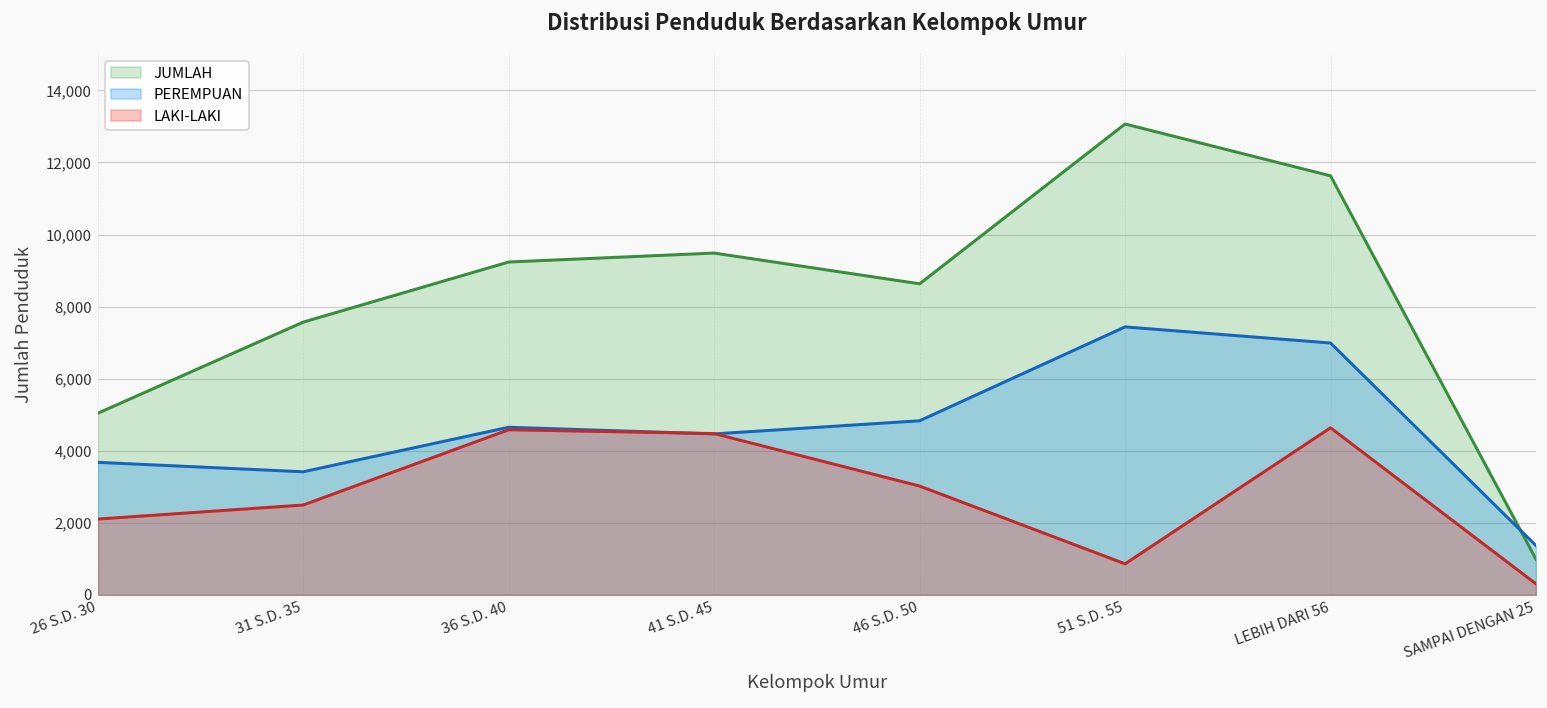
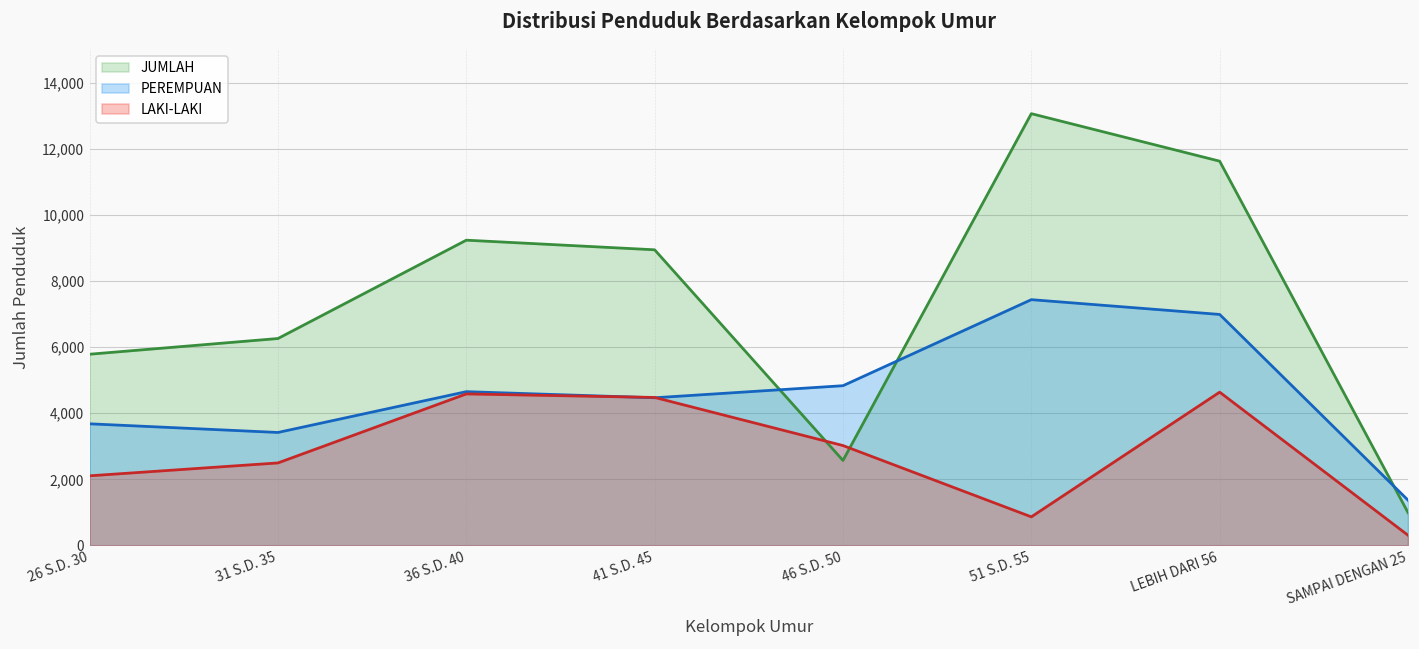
  {
    "JUMLAH": {
-     "26 S.D. 30": "5,000",
-     "31 S.D. 35": "7,600",
+     "26 S.D. 30": "5,800",
+     "31 S.D. 35": "6,300",
      "36 S.D. 40": "9,200",
-     "41 S.D. 45": "9,500",
-     "46 S.D. 50": "8,600",
+     "41 S.D. 45": "8,900",
+     "46 S.D. 50": "2,600",
      "51 S.D. 55": "13,100",
      "LEBIH DARI 56": "11,600",
      "SAMPAI DENGAN 25": "1,000"
    },
    "PEREMPUAN": {
      "26 S.D. 30": "3,700",
      "31 S.D. 35": "3,400",
      "46 S.D. 50": "4,800",
      "51 S.D. 55": "7,400",
      "LEBIH DARI 56": "7,000",
      "SAMPAI DENGAN 25": "1,400"
    },
    "LAKI-LAKI": {
      "26 S.D. 30": "2,100",
      "31 S.D. 35": "2,500",
      "46 S.D. 50": "3,000",
      "51 S.D. 55": "900",
      "LEBIH DARI 56": "4,600",
      "SAMPAI DENGAN 25": "300"
    }
  }
